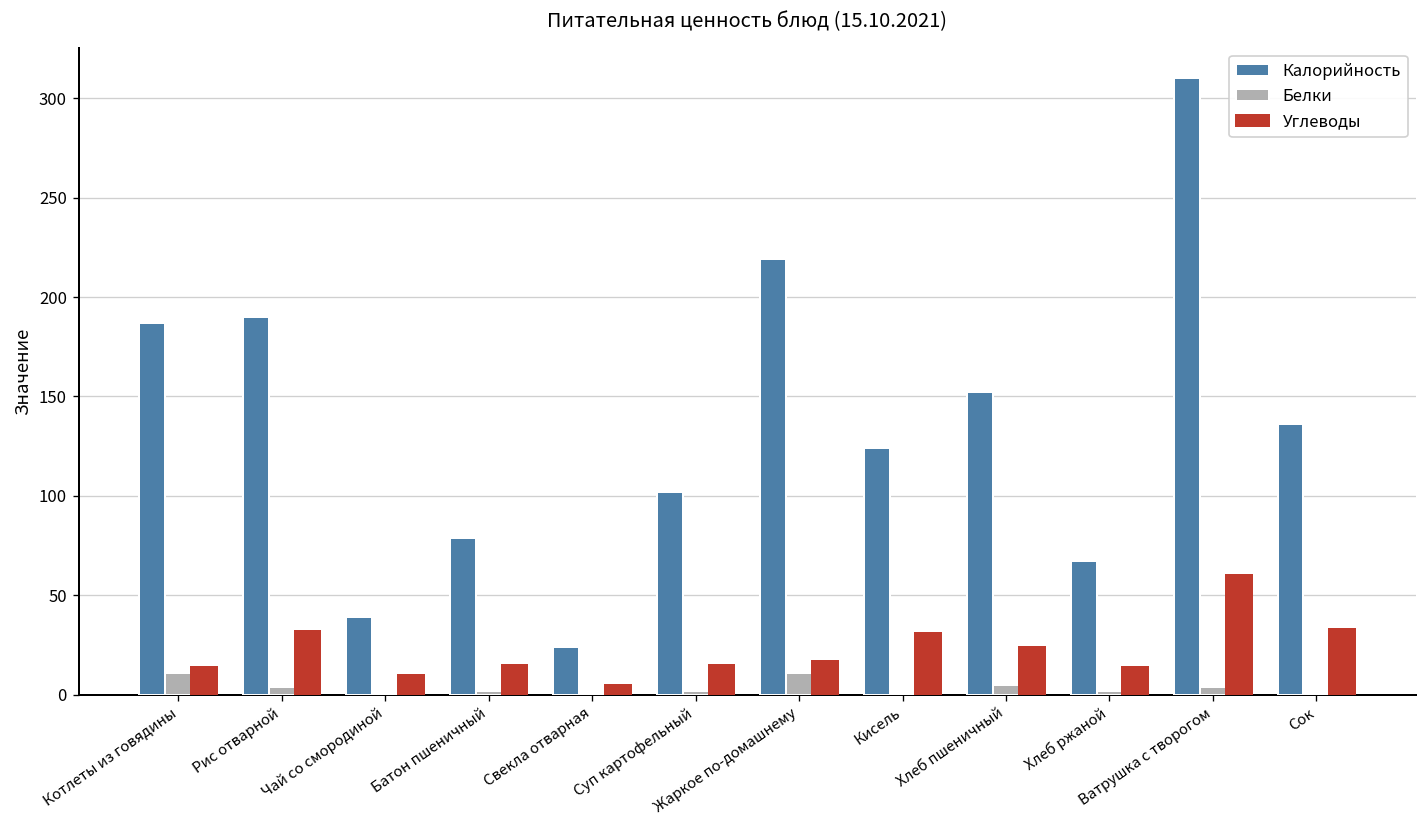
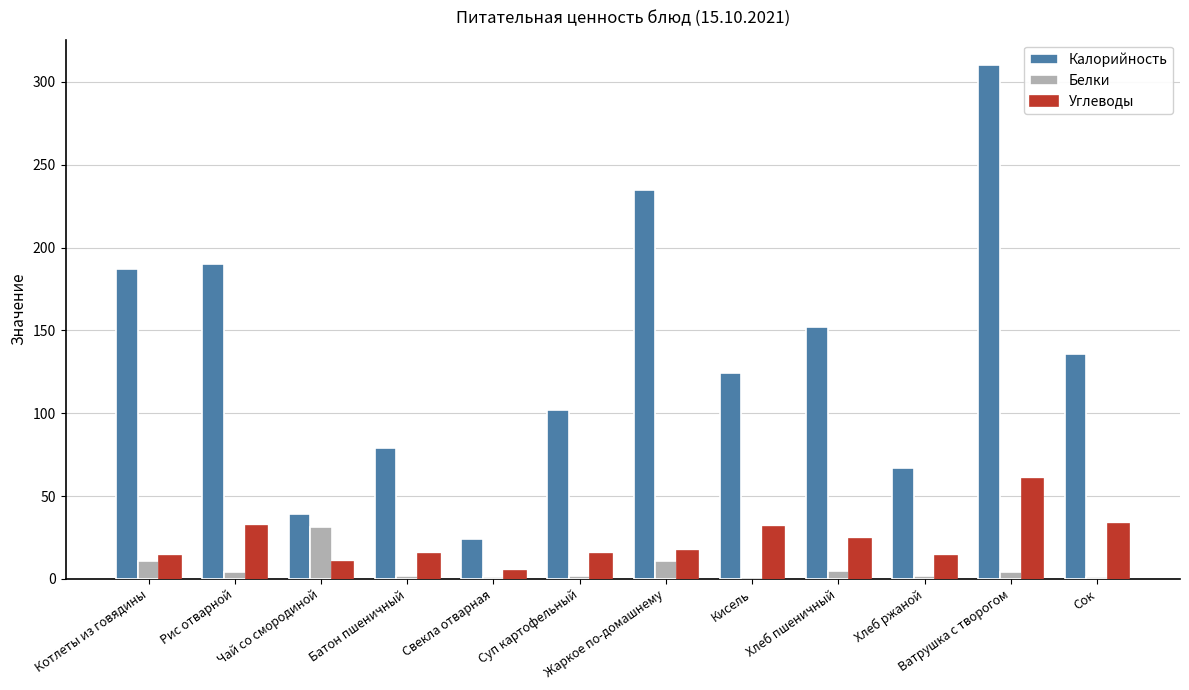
  {
    "Калорийность": {
      "Котлеты из говядины": 187,
      "Рис отварной": 190,
      "Чай со смородиной": 39,
      "Батон пшеничный": 79,
      "Свекла отварная": 24,
      "Суп картофельный": 102,
-     "Жаркое по-домашнему": 219,
+     "Жаркое по-домашнему": 235,
      "Кисель": 124,
      "Хлеб пшеничный": 152,
      "Хлеб ржаной": 67,
      "Ватрушка с творогом": 310,
      "Сок": 136
    },
    "Белки": {
      "Котлеты из говядины": 11,
      "Рис отварной": 4,
-     "Чай со смородиной": 0,
+     "Чай со смородиной": 31,
      "Батон пшеничный": 2,
      "Суп картофельный": 2,
      "Жаркое по-домашнему": 11,
      "Кисель": 0,
      "Хлеб пшеничный": 5,
      "Хлеб ржаной": 2,
      "Ватрушка с творогом": 4
    },
    "Углеводы": {
      "Котлеты из говядины": 14,
      "Рис отварной": 32,
      "Чай со смородиной": 10,
      "Батон пшеничный": 15,
      "Свекла отварная": 5,
      "Суп картофельный": 15,
      "Жаркое по-домашнему": 17,
      "Кисель": 31,
      "Хлеб пшеничный": 24,
      "Хлеб ржаной": 14,
      "Ватрушка с творогом": 60,
      "Сок": 33
    }
  }
